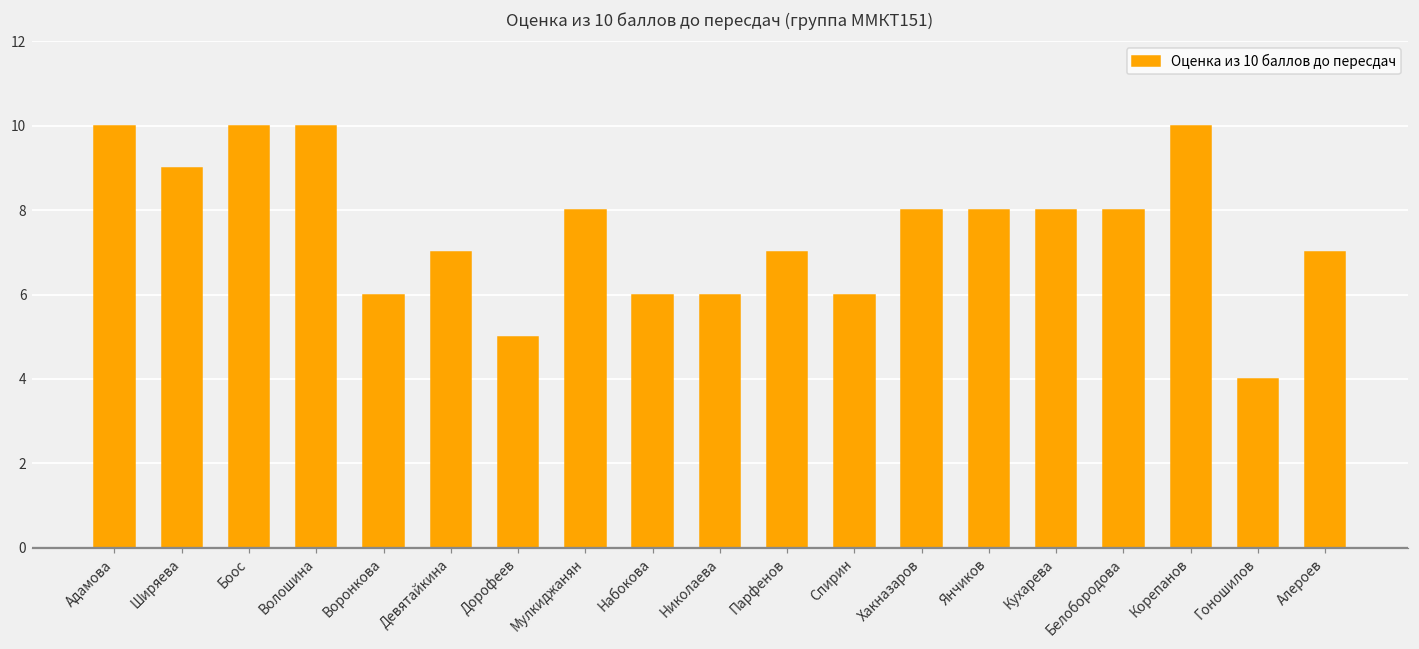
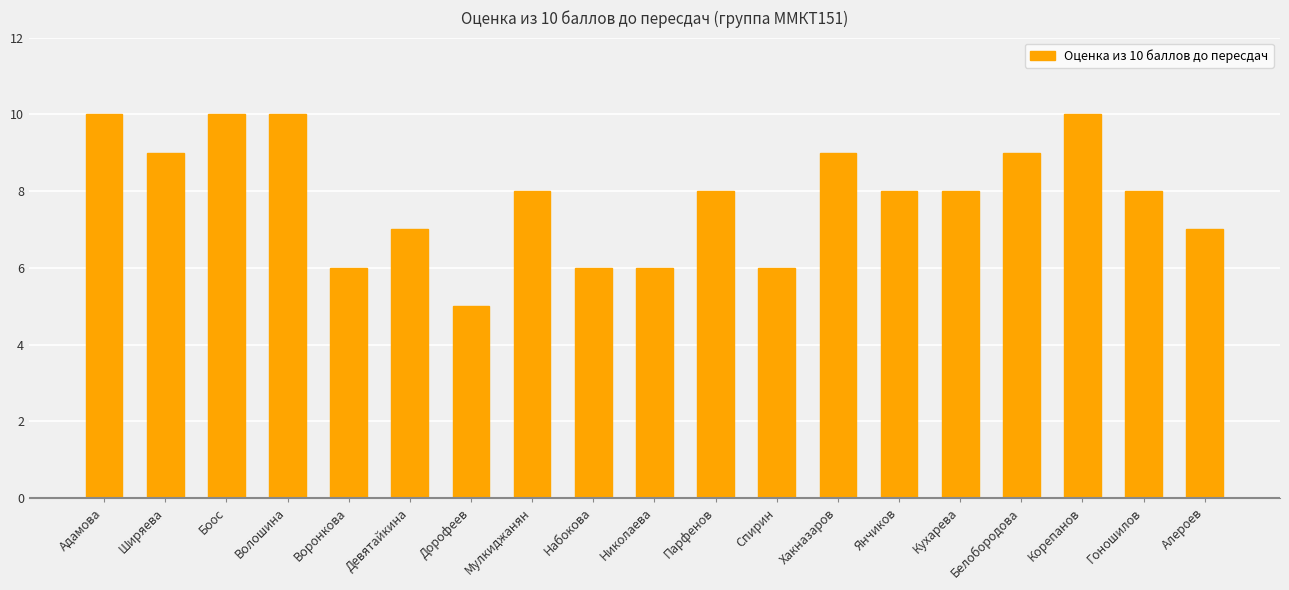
  {
    "Адамова": 10,
    "Ширяева": 9,
    "Боос": 10,
    "Волошина": 10,
    "Воронкова": 6,
    "Девятайкина": 7,
    "Дорофеев": 5,
    "Мулкиджанян": 8,
    "Набокова": 6,
    "Николаева": 6,
-   "Парфенов": 7,
+   "Парфенов": 8,
    "Спирин": 6,
-   "Хакназаров": 8,
+   "Хакназаров": 9,
    "Янчиков": 8,
    "Кухарева": 8,
-   "Белобородова": 8,
+   "Белобородова": 9,
    "Корепанов": 10,
-   "Гоношилов": 4,
+   "Гоношилов": 8,
    "Алероев": 7
  }
